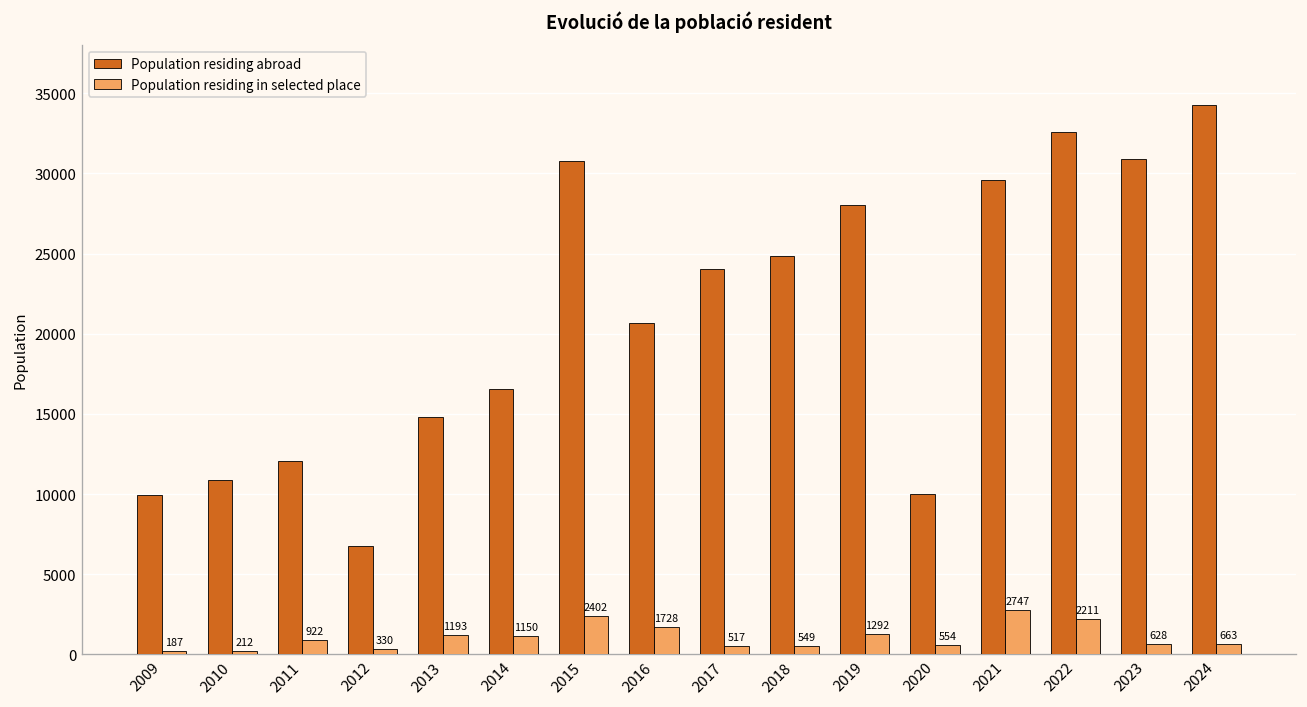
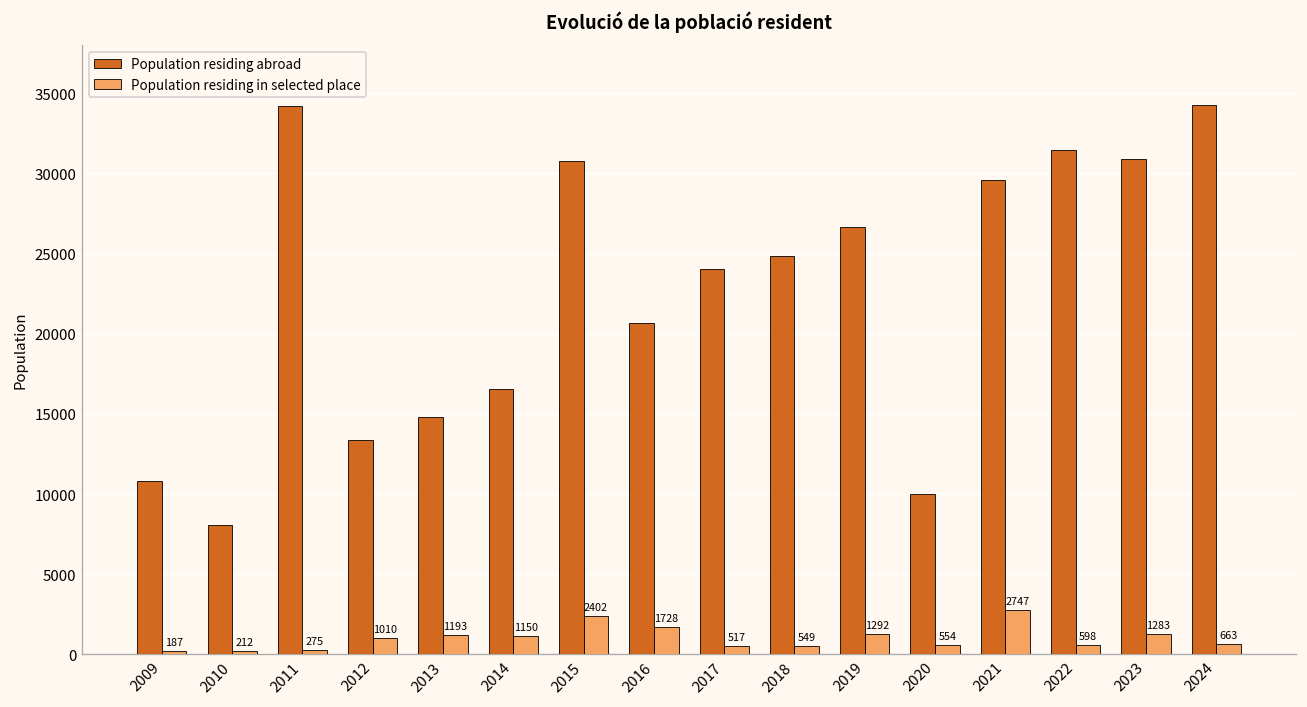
  {
    "Population residing abroad": {
-     "2009": 9900,
-     "2010": 10900,
-     "2011": 12100,
-     "2012": 6800,
+     "2009": 10800,
+     "2010": 8100,
+     "2011": 34200,
+     "2012": 13400,
      "2013": 14800,
      "2014": 16500,
      "2015": 30800,
      "2016": 20700,
      "2017": 24100,
      "2018": 24800,
-     "2019": 28000,
+     "2019": 26700,
      "2020": 10000,
      "2021": 29600,
-     "2022": 32600,
+     "2022": 31500,
      "2023": 30900,
      "2024": 34300
    },
    "Population residing in selected place": {
      "2009": 187,
      "2010": 212,
-     "2011": 922,
-     "2012": 330,
+     "2011": 275,
+     "2012": 1010,
      "2013": 1193,
      "2014": 1150,
      "2015": 2402,
      "2016": 1728,
      "2017": 517,
      "2018": 549,
      "2019": 1292,
      "2020": 554,
      "2021": 2747,
-     "2022": 2211,
-     "2023": 628,
+     "2022": 598,
+     "2023": 1283,
      "2024": 663
    }
  }
